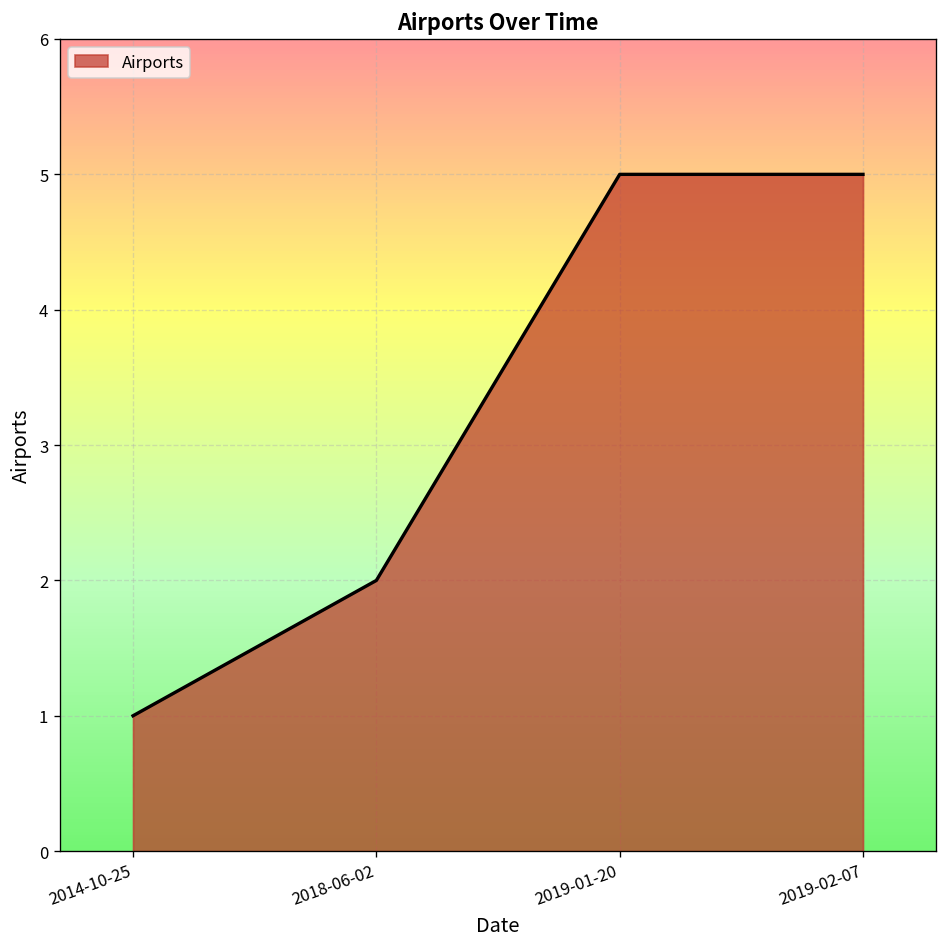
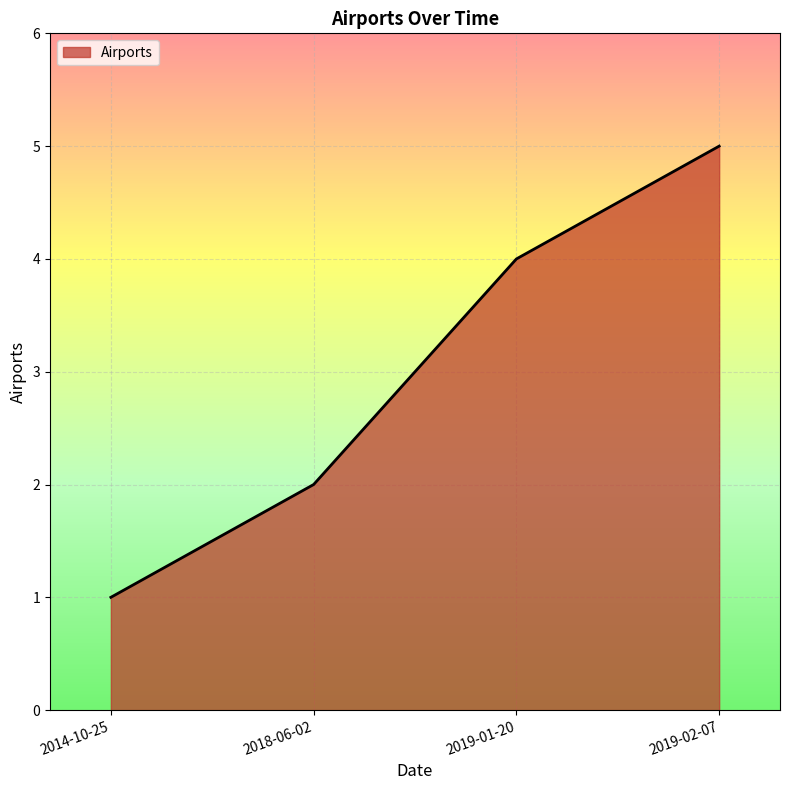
  {
    "2014-10-25": 1,
    "2018-06-02": 2,
-   "2019-01-20": 5,
+   "2019-01-20": 4,
    "2019-02-07": 5
  }
